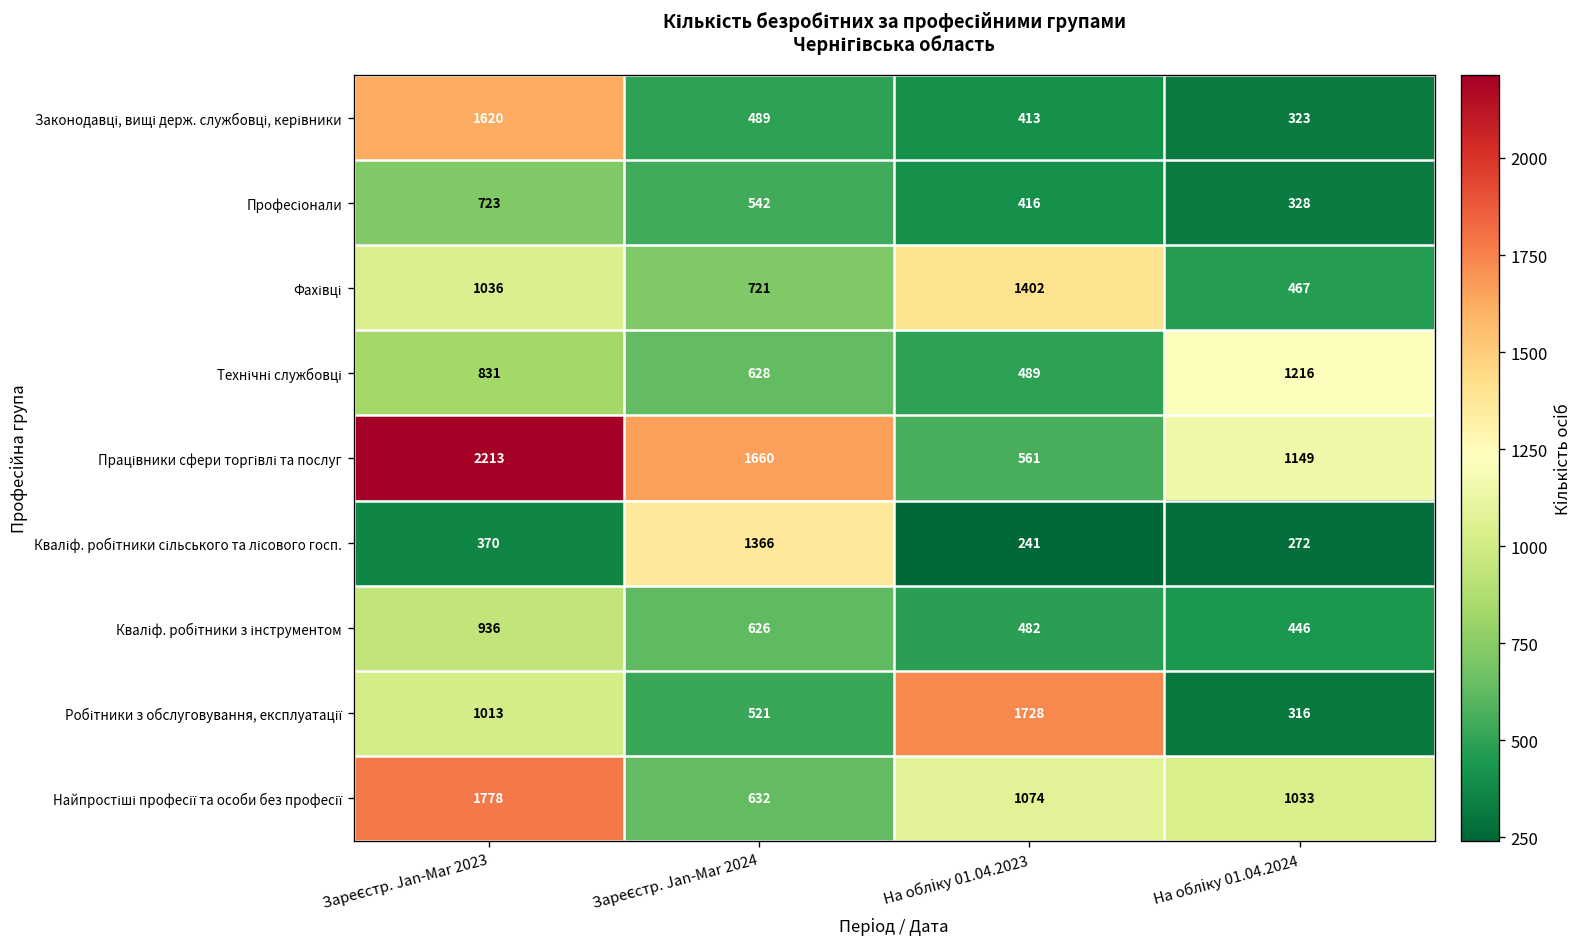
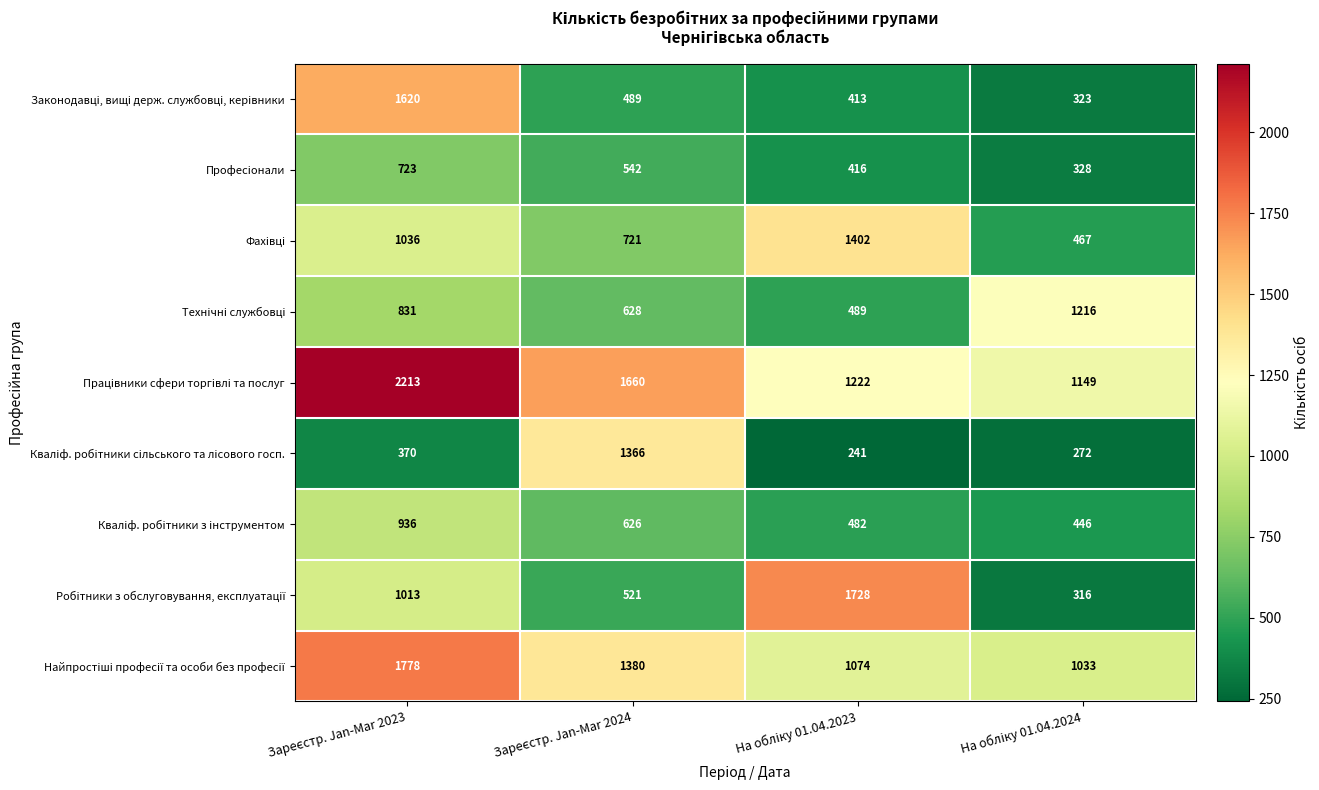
  {
    "Законодавці, вищі держ. службовці, керівники": {
      "Зареєстр. Jan-Mar 2023": 1620,
      "Зареєстр. Jan-Mar 2024": 489,
      "На обліку 01.04.2023": 413,
      "На обліку 01.04.2024": 323
    },
    "Професіонали": {
      "Зареєстр. Jan-Mar 2023": 723,
      "Зареєстр. Jan-Mar 2024": 542,
      "На обліку 01.04.2023": 416,
      "На обліку 01.04.2024": 328
    },
    "Фахівці": {
      "Зареєстр. Jan-Mar 2023": 1036,
      "Зареєстр. Jan-Mar 2024": 721,
      "На обліку 01.04.2023": 1402,
      "На обліку 01.04.2024": 467
    },
    "Технічні службовці": {
      "Зареєстр. Jan-Mar 2023": 831,
      "Зареєстр. Jan-Mar 2024": 628,
      "На обліку 01.04.2023": 489,
      "На обліку 01.04.2024": 1216
    },
    "Працівники сфери торгівлі та послуг": {
      "Зареєстр. Jan-Mar 2023": 2213,
      "Зареєстр. Jan-Mar 2024": 1660,
-     "На обліку 01.04.2023": 561,
+     "На обліку 01.04.2023": 1222,
      "На обліку 01.04.2024": 1149
    },
    "Кваліф. робітники сільського та лісового госп.": {
      "Зареєстр. Jan-Mar 2023": 370,
      "Зареєстр. Jan-Mar 2024": 1366,
      "На обліку 01.04.2023": 241,
      "На обліку 01.04.2024": 272
    },
    "Кваліф. робітники з інструментом": {
      "Зареєстр. Jan-Mar 2023": 936,
      "Зареєстр. Jan-Mar 2024": 626,
      "На обліку 01.04.2023": 482,
      "На обліку 01.04.2024": 446
    },
    "Робітники з обслуговування, експлуатації": {
      "Зареєстр. Jan-Mar 2023": 1013,
      "Зареєстр. Jan-Mar 2024": 521,
      "На обліку 01.04.2023": 1728,
      "На обліку 01.04.2024": 316
    },
    "Найпростіші професії та особи без професії": {
      "Зареєстр. Jan-Mar 2023": 1778,
-     "Зареєстр. Jan-Mar 2024": 632,
+     "Зареєстр. Jan-Mar 2024": 1380,
      "На обліку 01.04.2023": 1074,
      "На обліку 01.04.2024": 1033
    }
  }
